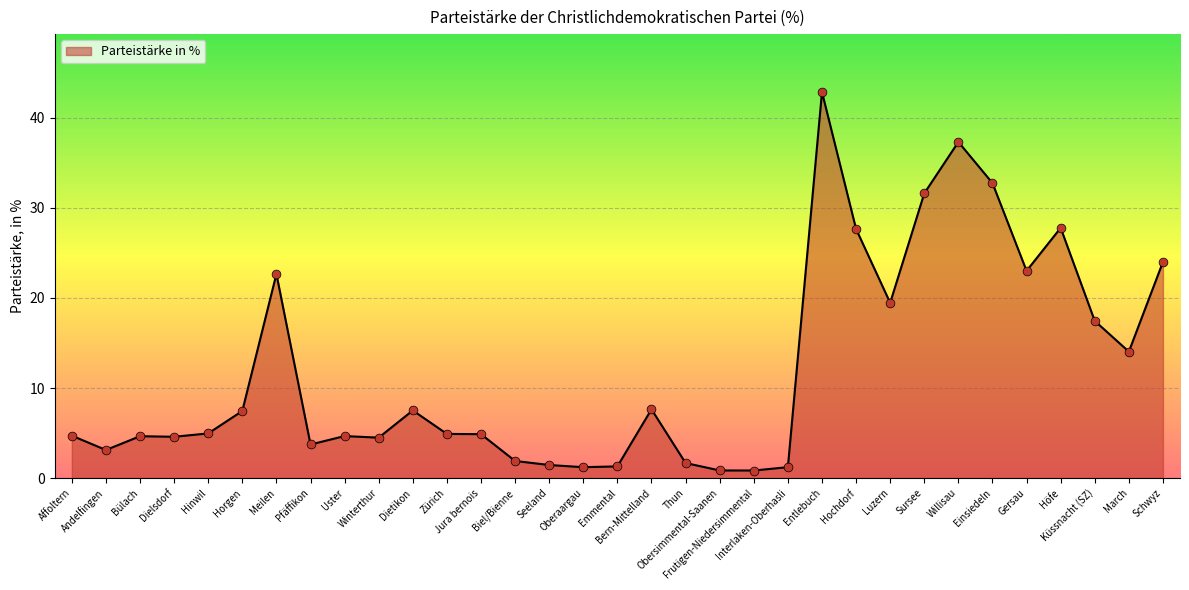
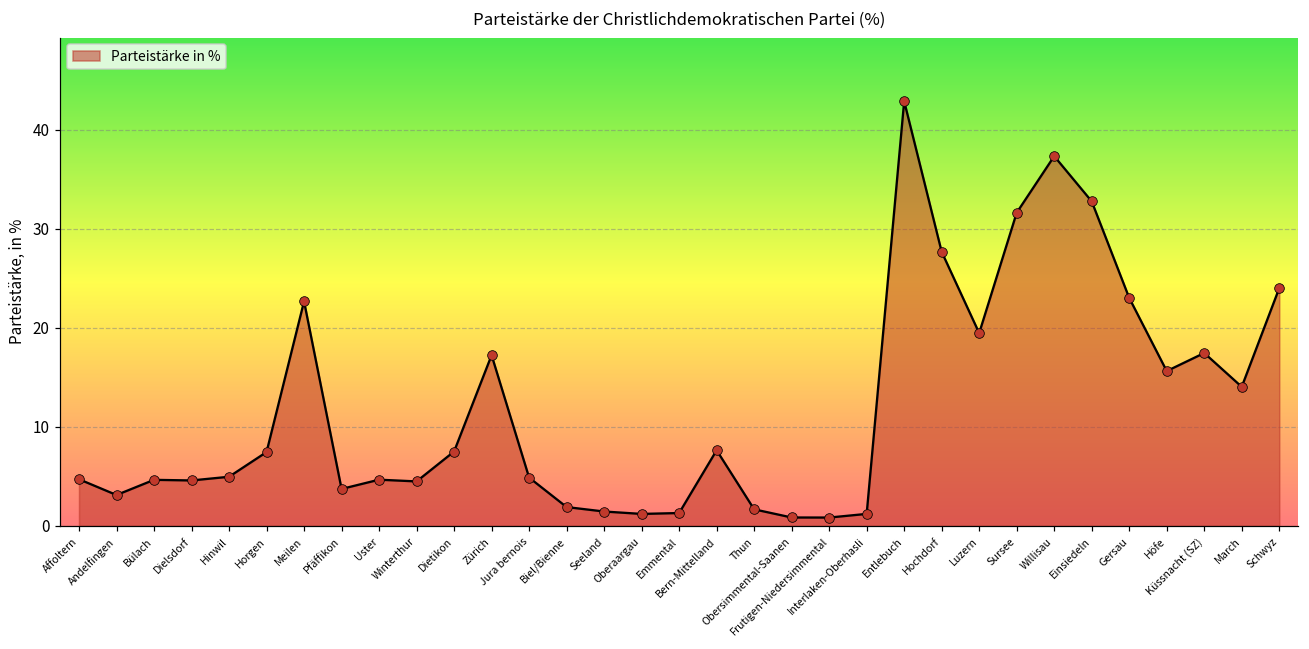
  {
    "Affoltern": 5,
    "Andelfingen": 3,
    "Bülach": 5,
    "Dielsdorf": 5,
    "Hinwil": 5,
    "Horgen": 7,
    "Meilen": 23,
    "Pfäffikon": 4,
    "Uster": 5,
    "Winterthur": 4,
    "Dietikon": 8,
-   "Zürich": 5,
+   "Zürich": 17,
    "Jura bernois": 5,
    "Biel/Bienne": 2,
    "Seeland": 1,
    "Oberaargau": 1,
    "Emmental": 1,
    "Bern-Mittelland": 8,
    "Thun": 2,
    "Obersimmental-Saanen": 1,
    "Frutigen-Niedersimmental": 1,
    "Interlaken-Oberhasli": 1,
    "Entlebuch": 43,
    "Hochdorf": 28,
    "Luzern": 19,
    "Sursee": 32,
    "Willisau": 37,
    "Einsiedeln": 33,
    "Gersau": 23,
-   "Höfe": 28,
+   "Höfe": 16,
    "Küssnacht (SZ)": 17,
    "March": 14,
    "Schwyz": 24
  }
